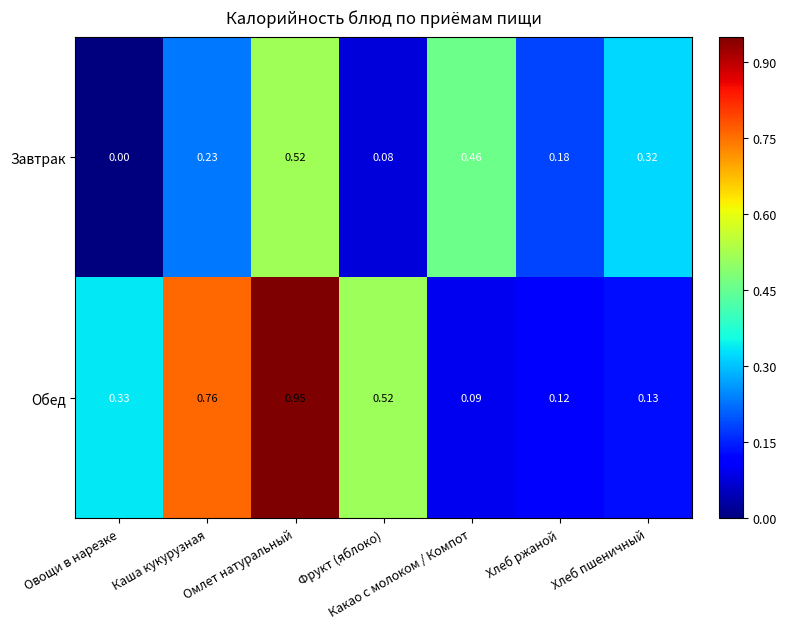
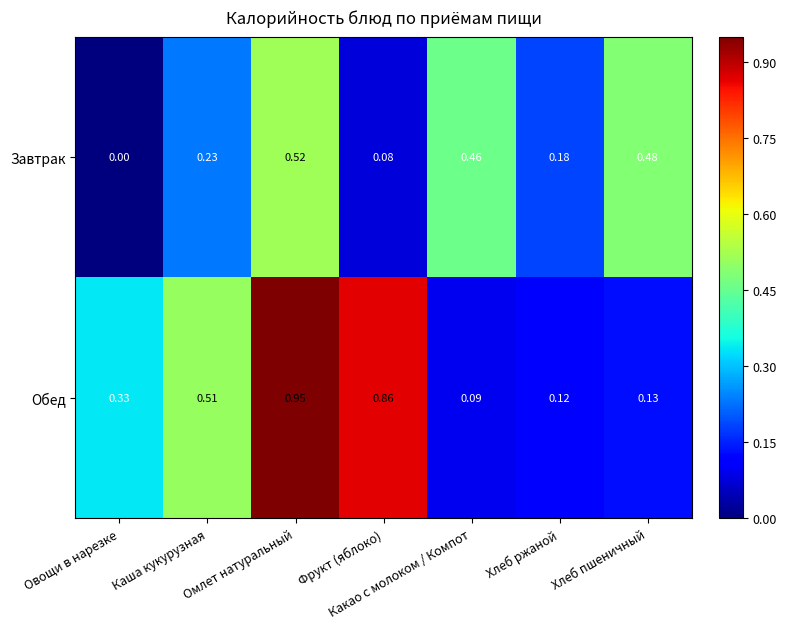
  {
    "Завтрак": {
      "Овощи в нарезке": 0.00,
      "Каша кукурузная": 0.23,
      "Омлет натуральный": 0.52,
      "Фрукт (яблоко)": 0.08,
      "Какао с молоком / Компот": 0.46,
      "Хлеб ржаной": 0.18,
-     "Хлеб пшеничный": 0.32
+     "Хлеб пшеничный": 0.48
    },
    "Обед": {
      "Овощи в нарезке": 0.33,
-     "Каша кукурузная": 0.76,
+     "Каша кукурузная": 0.51,
      "Омлет натуральный": 0.95,
-     "Фрукт (яблоко)": 0.52,
+     "Фрукт (яблоко)": 0.86,
      "Какао с молоком / Компот": 0.09,
      "Хлеб ржаной": 0.12,
      "Хлеб пшеничный": 0.13
    }
  }
